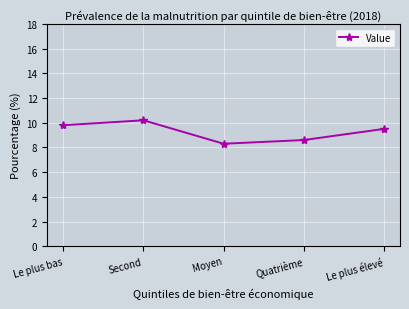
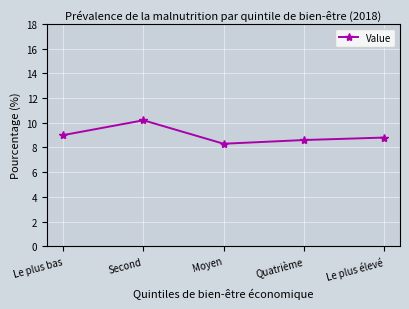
  {
-   "Le plus bas": 9.8,
+   "Le plus bas": 9.0,
    "Second": 10.2,
    "Moyen": 8.3,
    "Quatrième": 8.6,
-   "Le plus élevé": 9.5
+   "Le plus élevé": 8.8
  }
